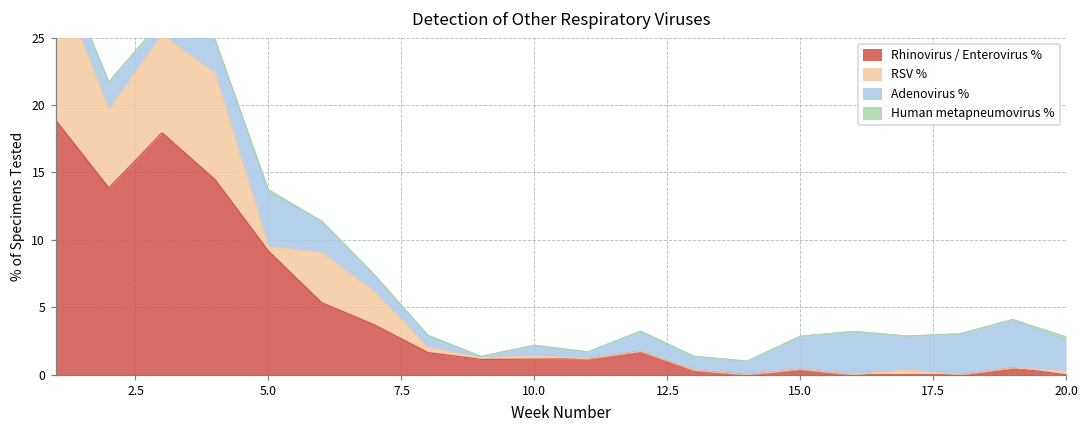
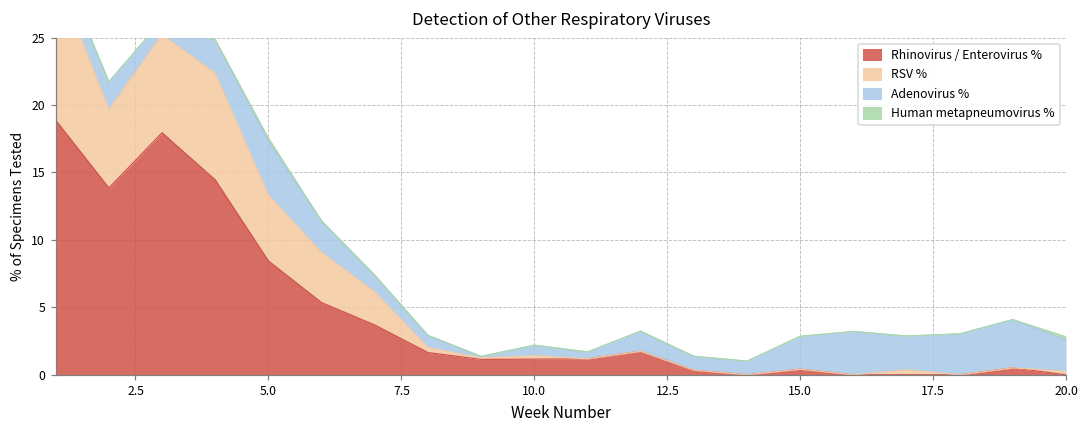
  {
    "Rhinovirus / Enterovirus %": {
-     "5.0": 9.2,
+     "5.0": 8.4,
      "10.0": 1.2,
      "20.0": 0.0
    },
    "RSV %": {
-     "5.0": 0.3,
+     "5.0": 4.9,
      "10.0": 0.3,
      "20.0": 0.3
    },
    "Adenovirus %": {
      "5.0": 4.0,
      "20.0": 2.3
    },
    "Human metapneumovirus %": {
      "5.0": 0.2,
      "20.0": 0.3
    }
  }
